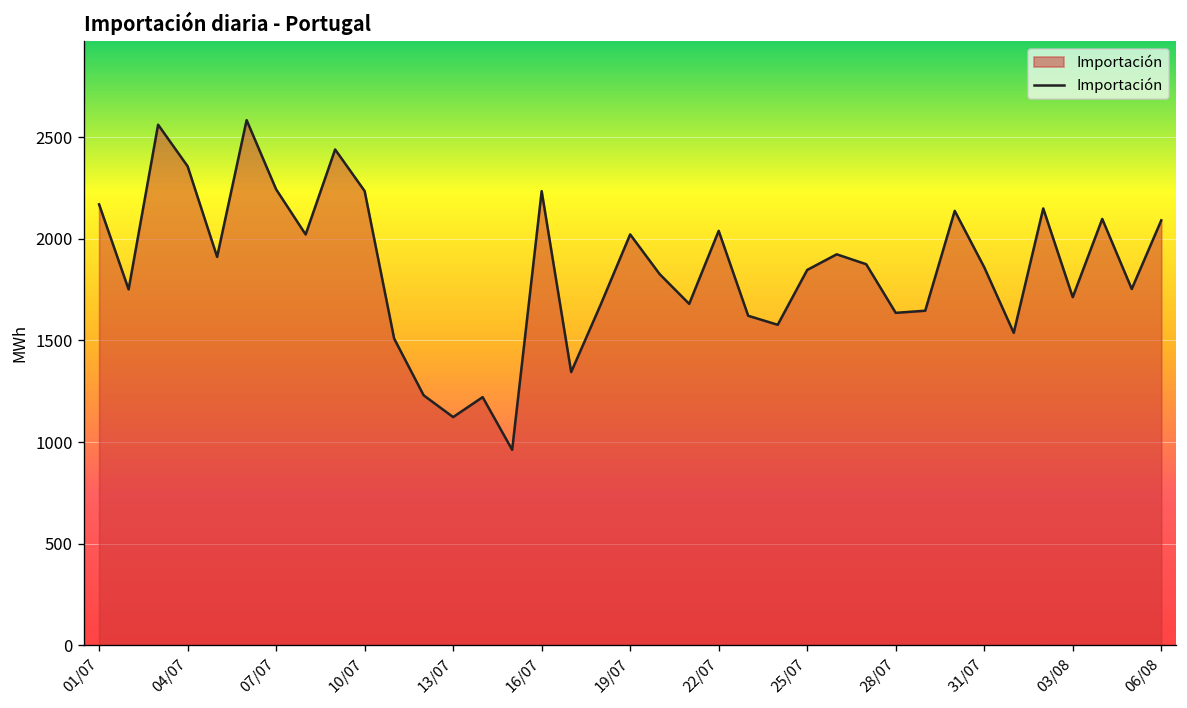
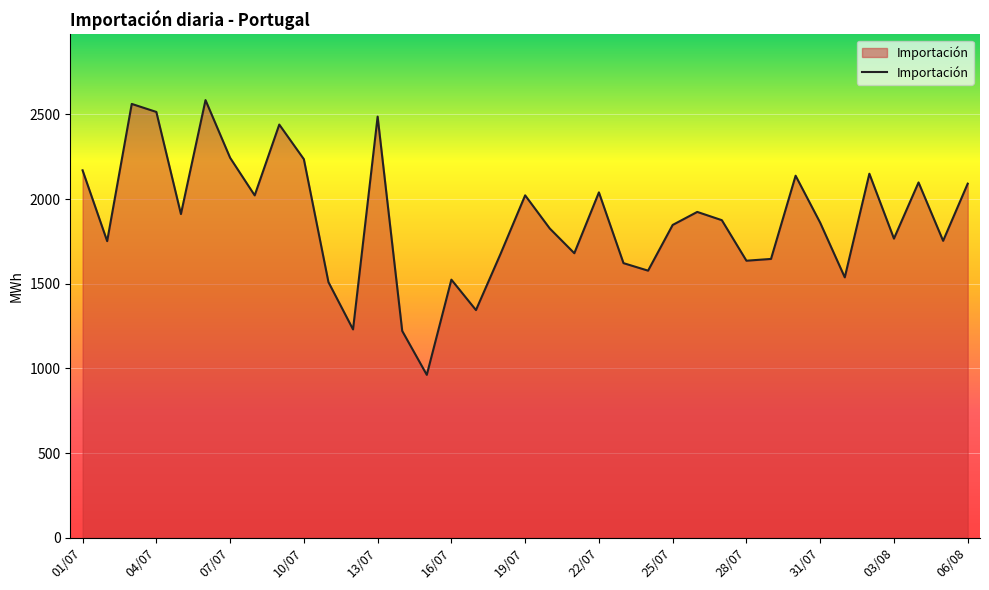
  {
    "01/07": 2170,
-   "04/07": 2360,
+   "04/07": 2510,
    "07/07": 2240,
    "10/07": 2240,
-   "13/07": 1120,
-   "16/07": 2230,
+   "13/07": 2490,
+   "16/07": 1520,
    "19/07": 2020,
    "22/07": 2040,
    "25/07": 1850,
    "28/07": 1640,
    "31/07": 1860,
-   "03/08": 1710,
+   "03/08": 1770,
    "06/08": 2090
  }
